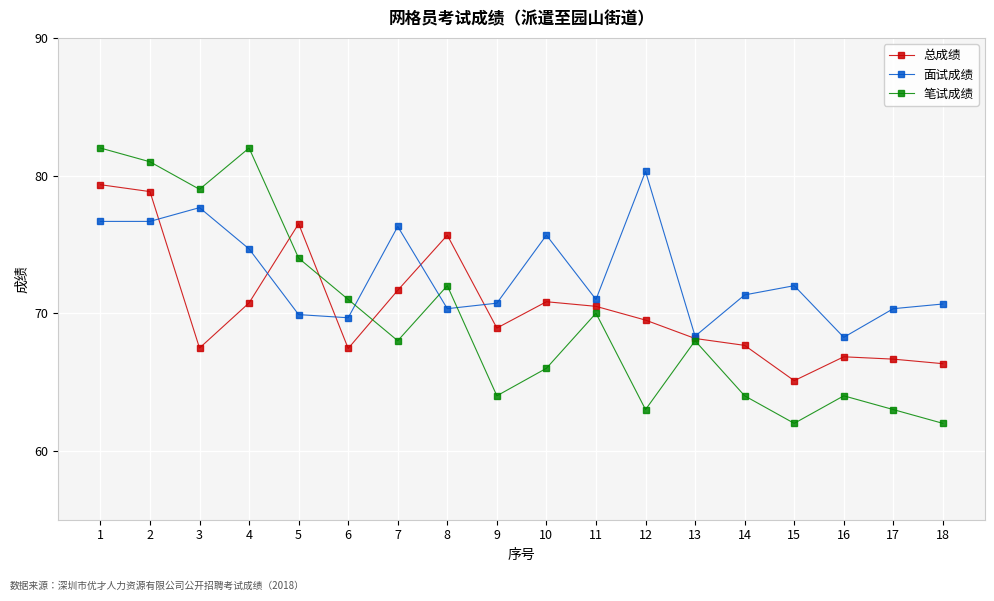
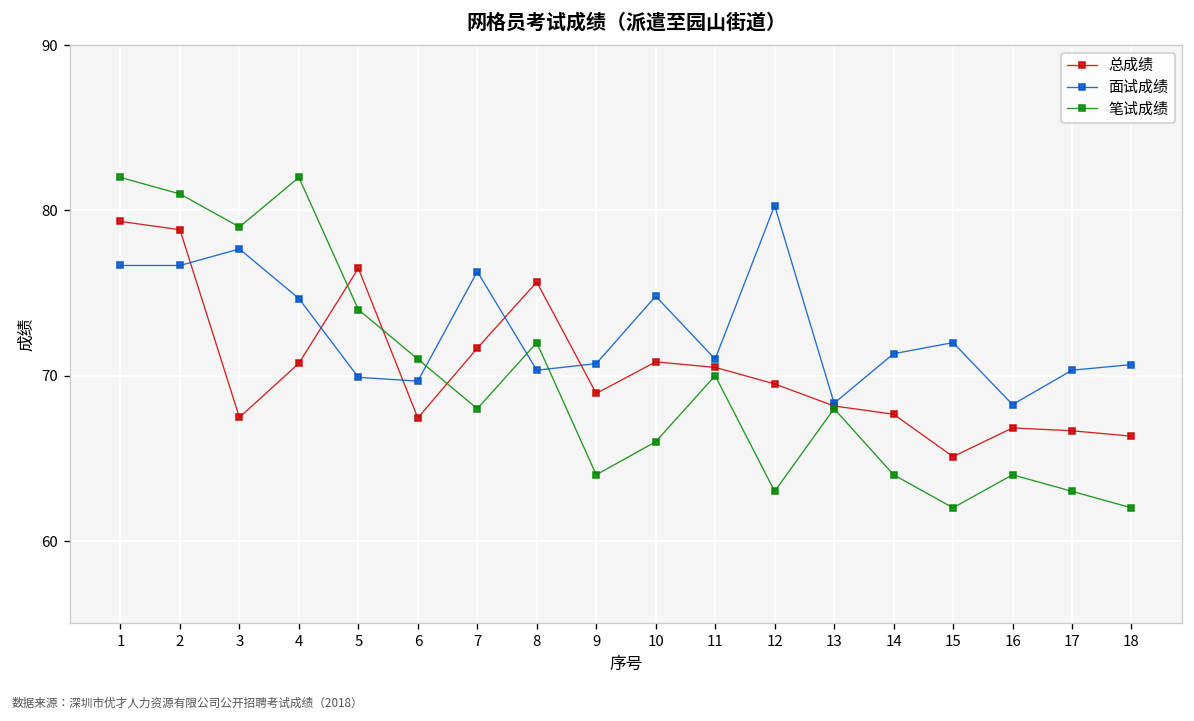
  {
    "总成绩": {
      "1": 79.3,
      "2": 78.8,
      "3": 67.5,
      "4": 70.7,
      "5": 76.5,
      "6": 67.4,
      "7": 71.7,
      "8": 75.7,
      "9": 68.9,
      "10": 70.8,
      "11": 70.5,
      "12": 69.5,
      "14": 67.7,
      "15": 65.1,
      "16": 66.8,
      "17": 66.7,
      "18": 66.3
    },
    "面试成绩": {
      "1": 76.7,
      "2": 76.7,
      "3": 77.7,
      "4": 74.7,
      "5": 69.9,
      "6": 69.7,
      "7": 76.3,
      "8": 70.3,
      "9": 70.7,
-     "10": 75.7,
+     "10": 74.8,
      "11": 71.0,
      "12": 80.3,
      "14": 71.3,
      "15": 72.0,
      "16": 68.3,
      "17": 70.3,
      "18": 70.7
    },
    "笔试成绩": {
      "1": 82.0,
      "2": 81.0,
      "3": 79.0,
      "4": 82.0,
      "5": 74.0,
      "6": 71.0,
      "7": 68.0,
      "8": 72.0,
      "9": 64.0,
      "10": 66.0,
      "11": 70.0,
      "12": 63.0,
      "14": 64.0,
      "15": 62.0,
      "16": 64.0,
      "17": 63.0,
      "18": 62.0
    }
  }
